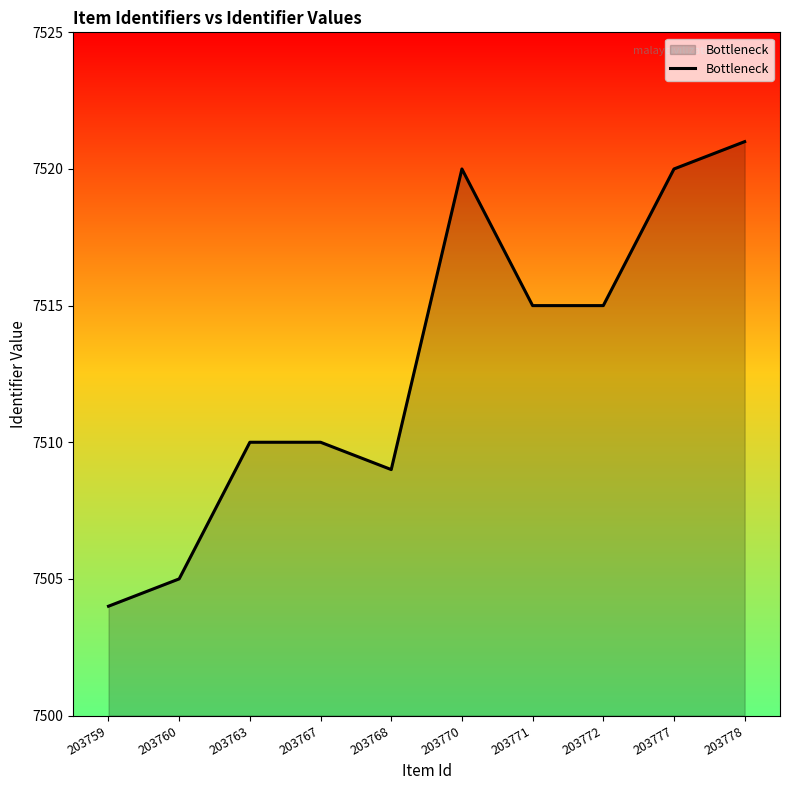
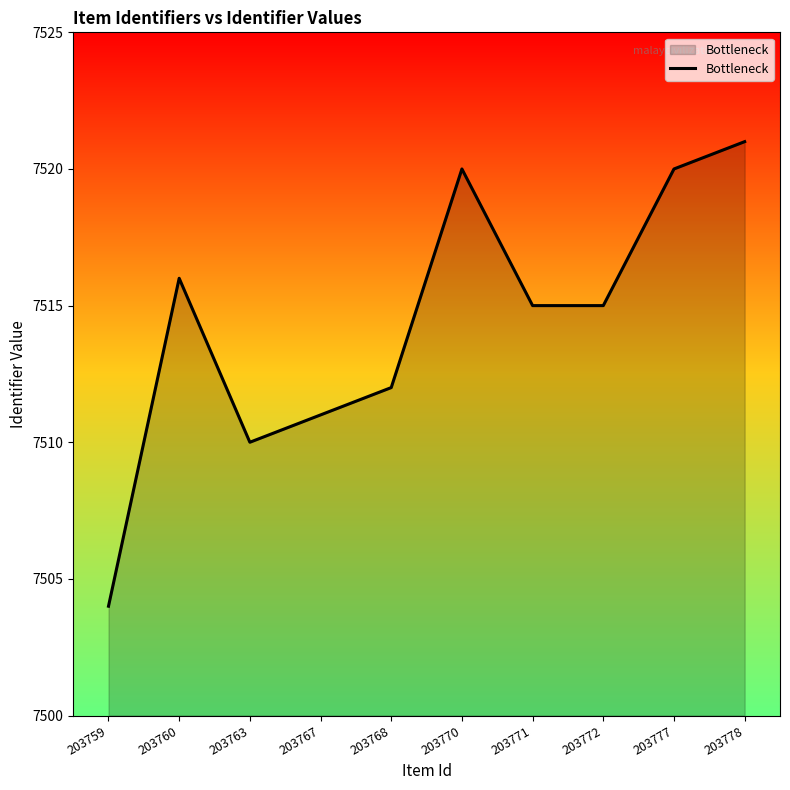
  {
    "203759": 7504,
-   "203760": 7505,
+   "203760": 7516,
    "203763": 7510,
-   "203767": 7510,
-   "203768": 7509,
+   "203767": 7511,
+   "203768": 7512,
    "203770": 7520,
    "203771": 7515,
    "203772": 7515,
    "203777": 7520,
    "203778": 7521
  }
